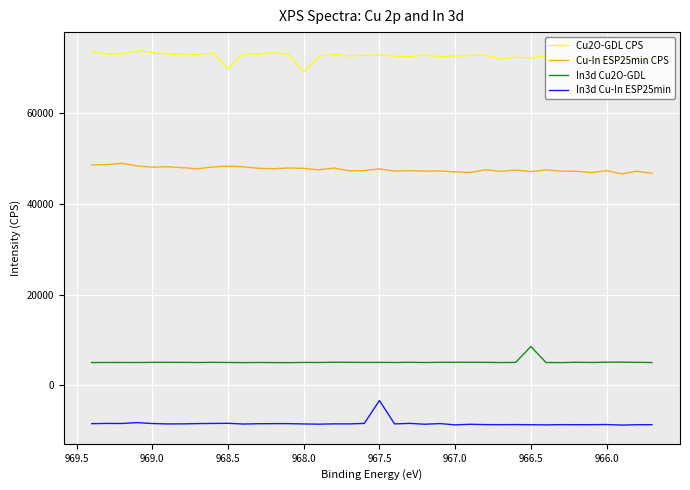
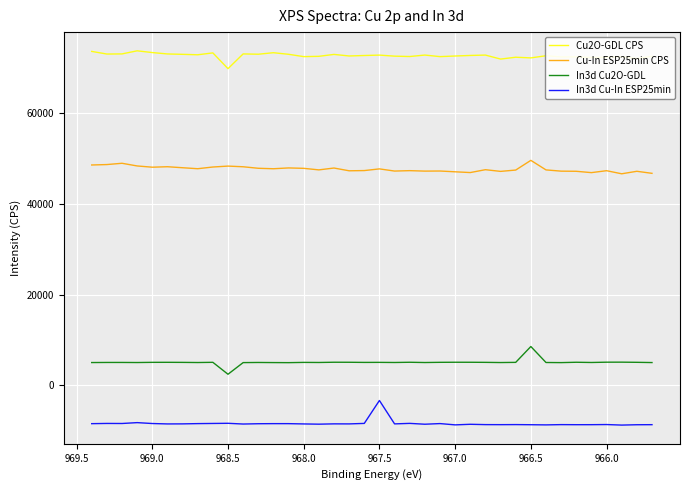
  {
    "Cu2O-GDL CPS": {
      "969.0": 73000,
      "968.5": 70000,
-     "968.0": 69000,
+     "968.0": 72000,
      "967.5": 73000,
      "967.0": 72000,
      "966.5": 72000
    },
    "Cu-In ESP25min CPS": {
      "969.0": 48000,
      "968.5": 48000,
      "968.0": 48000,
      "967.5": 48000,
      "967.0": 47000,
-     "966.5": 47000,
+     "966.5": 49000,
      "966.0": 47000
    },
    "In3d Cu2O-GDL": {
      "969.0": 5000,
-     "968.5": 5000,
+     "968.5": 2000,
      "968.0": 5000,
      "967.5": 5000,
      "967.0": 5000,
      "966.5": 9000,
      "966.0": 5000
    },
    "In3d Cu-In ESP25min": {
      "969.0": -8000,
      "968.5": -8000,
      "968.0": -8000,
      "967.5": -3000,
      "967.0": -9000,
      "966.5": -9000,
      "966.0": -9000
    }
  }
